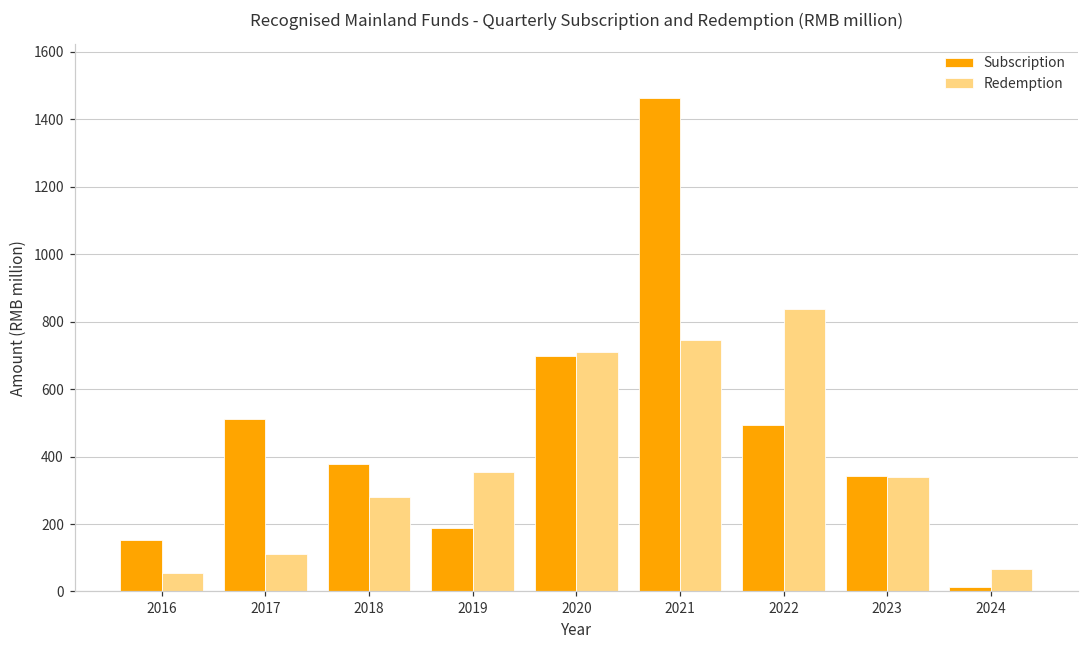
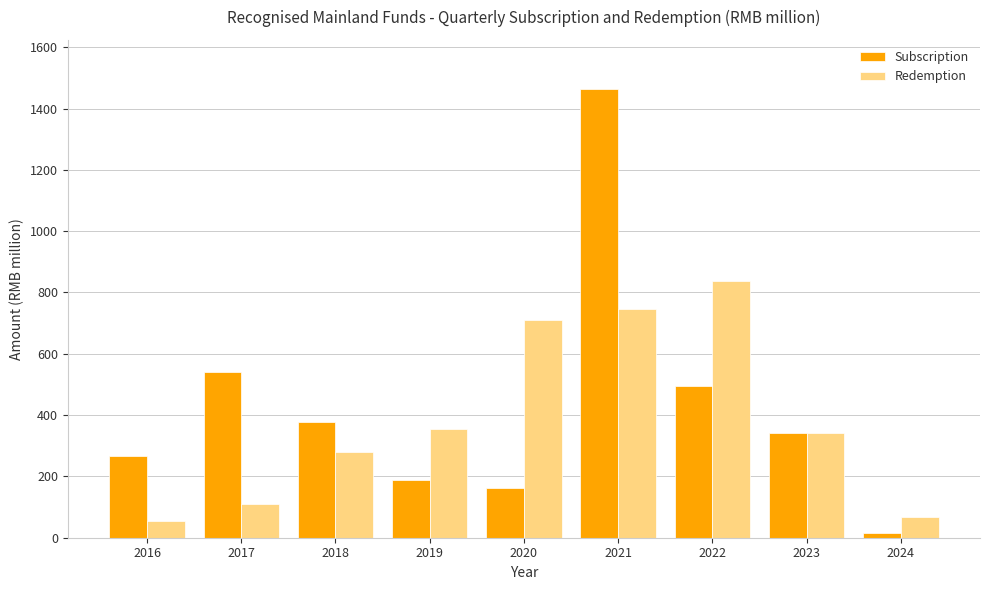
  {
    "Subscription": {
-     "2016": 150,
-     "2017": 510,
+     "2016": 270,
+     "2017": 540,
      "2018": 380,
      "2019": 190,
-     "2020": 700,
+     "2020": 160,
      "2021": 1460,
      "2022": 490,
      "2023": 340,
      "2024": 10
    },
    "Redemption": {
      "2016": 60,
      "2017": 110,
      "2018": 280,
      "2019": 360,
      "2020": 710,
      "2021": 750,
      "2022": 840,
      "2023": 340,
      "2024": 70
    }
  }
